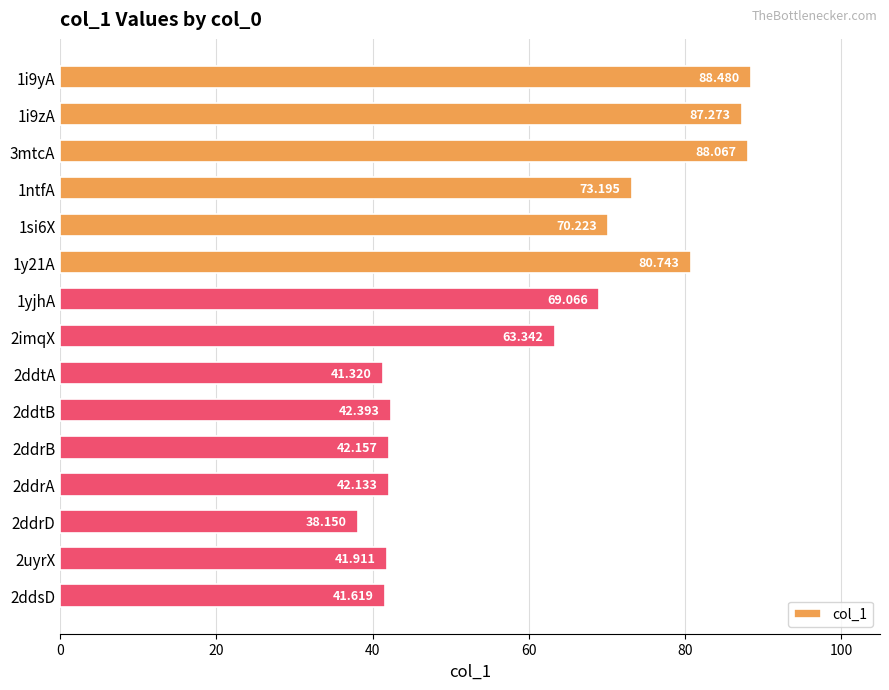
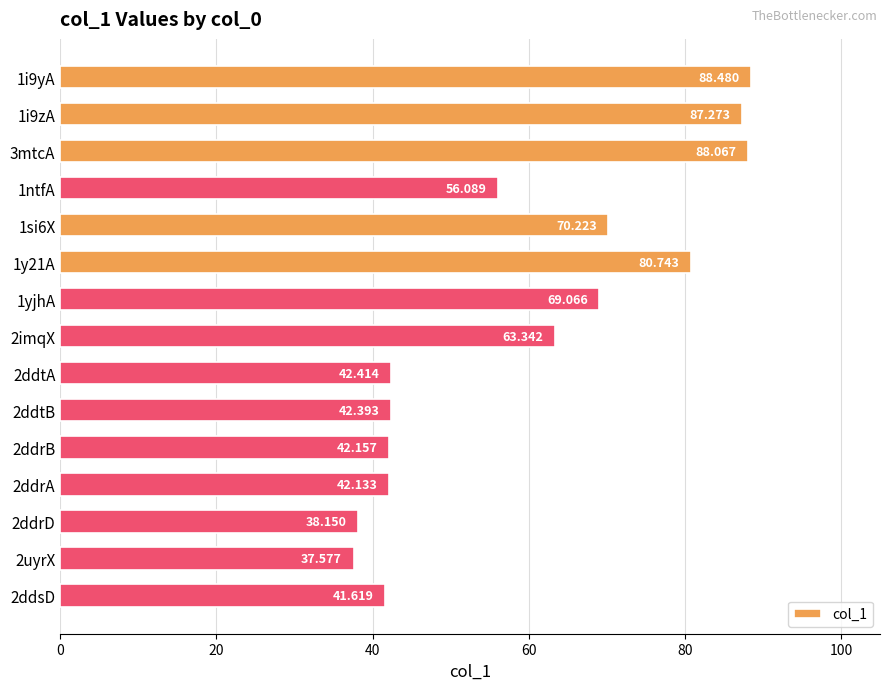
  {
    "1i9yA": 88.480,
    "1i9zA": 87.273,
    "3mtcA": 88.067,
-   "1ntfA": 73.195,
+   "1ntfA": 56.089,
    "1si6X": 70.223,
    "1y21A": 80.743,
    "1yjhA": 69.066,
    "2imqX": 63.342,
-   "2ddtA": 41.320,
+   "2ddtA": 42.414,
    "2ddtB": 42.393,
    "2ddrB": 42.157,
    "2ddrA": 42.133,
    "2ddrD": 38.150,
-   "2uyrX": 41.911,
+   "2uyrX": 37.577,
    "2ddsD": 41.619
  }
